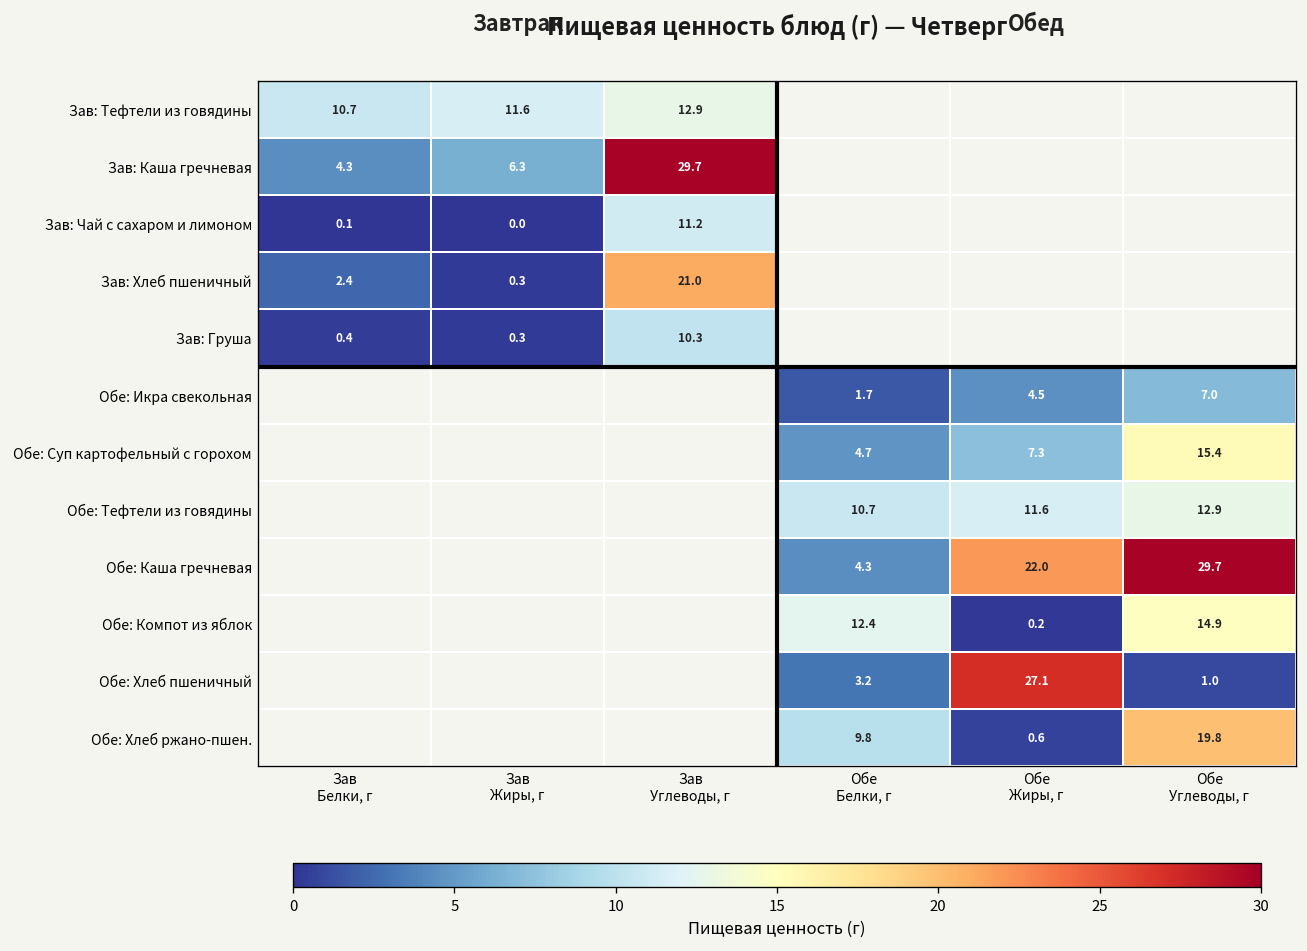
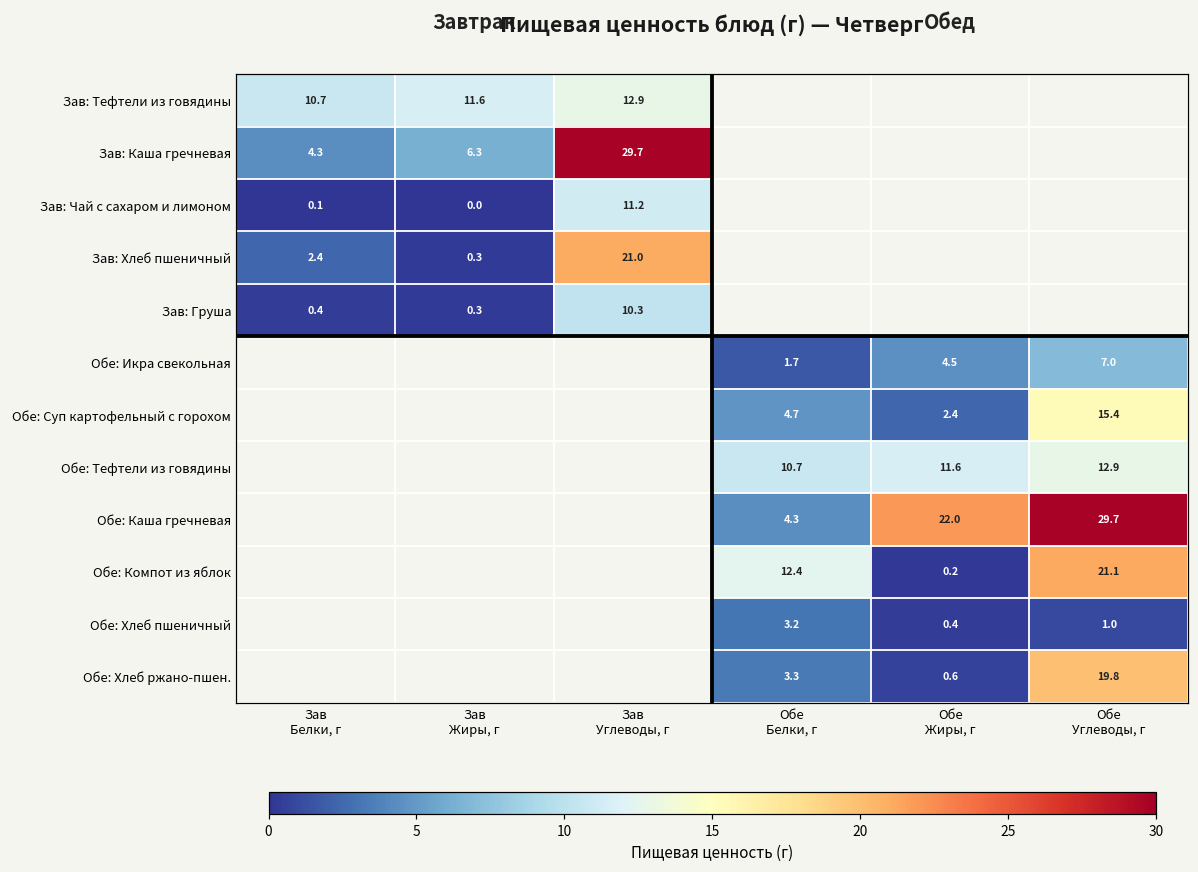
  {
    "Зав: Тефтели из говядины": {
      "Зав Белки, г": 10.7,
      "Зав Жиры, г": 11.6,
      "Зав Углеводы, г": 12.9
    },
    "Зав: Каша гречневая": {
      "Зав Белки, г": 4.3,
      "Зав Жиры, г": 6.3,
      "Зав Углеводы, г": 29.7
    },
    "Зав: Чай с сахаром и лимоном": {
      "Зав Белки, г": 0.1,
      "Зав Жиры, г": 0.0,
      "Зав Углеводы, г": 11.2
    },
    "Зав: Хлеб пшеничный": {
      "Зав Белки, г": 2.4,
      "Зав Жиры, г": 0.3,
      "Зав Углеводы, г": 21.0
    },
    "Зав: Груша": {
      "Зав Белки, г": 0.4,
      "Зав Жиры, г": 0.3,
      "Зав Углеводы, г": 10.3
    },
    "Обе: Икра свекольная": {
      "Обе Белки, г": 1.7,
      "Обе Жиры, г": 4.5,
      "Обе Углеводы, г": 7.0
    },
    "Обе: Суп картофельный с горохом": {
      "Обе Белки, г": 4.7,
-     "Обе Жиры, г": 7.3,
+     "Обе Жиры, г": 2.4,
      "Обе Углеводы, г": 15.4
    },
    "Обе: Тефтели из говядины": {
      "Обе Белки, г": 10.7,
      "Обе Жиры, г": 11.6,
      "Обе Углеводы, г": 12.9
    },
    "Обе: Каша гречневая": {
      "Обе Белки, г": 4.3,
      "Обе Жиры, г": 22.0,
      "Обе Углеводы, г": 29.7
    },
    "Обе: Компот из яблок": {
      "Обе Белки, г": 12.4,
      "Обе Жиры, г": 0.2,
-     "Обе Углеводы, г": 14.9
+     "Обе Углеводы, г": 21.1
    },
    "Обе: Хлеб пшеничный": {
      "Обе Белки, г": 3.2,
-     "Обе Жиры, г": 27.1,
+     "Обе Жиры, г": 0.4,
      "Обе Углеводы, г": 1.0
    },
    "Обе: Хлеб ржано-пшен.": {
-     "Обе Белки, г": 9.8,
+     "Обе Белки, г": 3.3,
      "Обе Жиры, г": 0.6,
      "Обе Углеводы, г": 19.8
    }
  }
